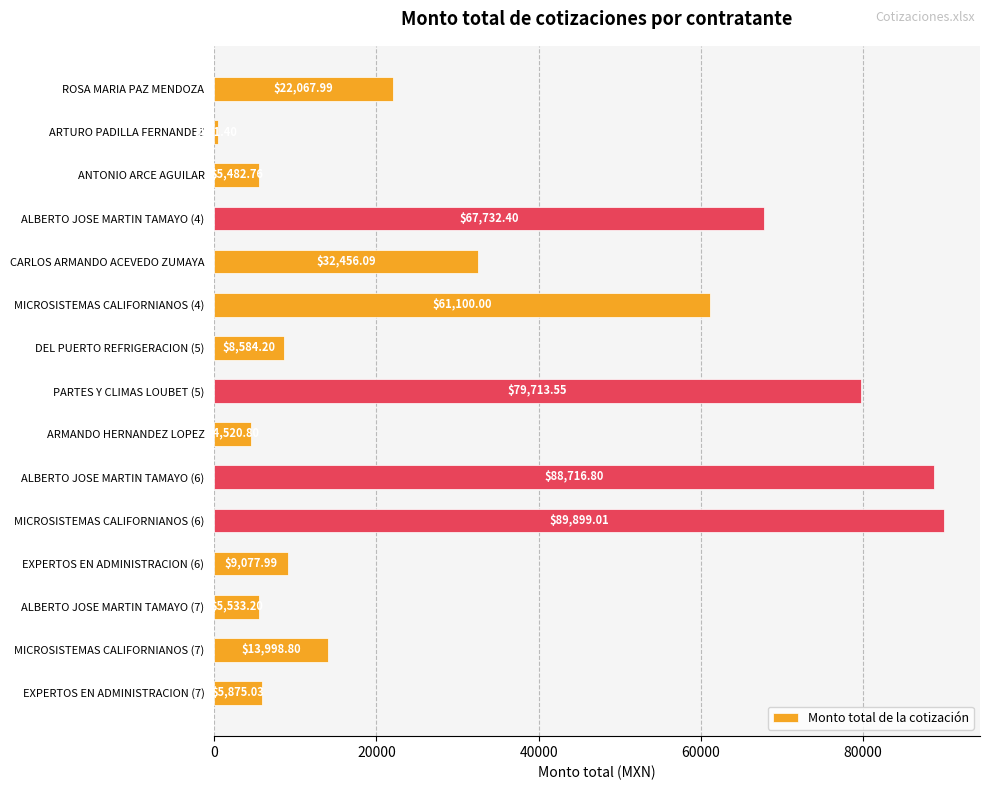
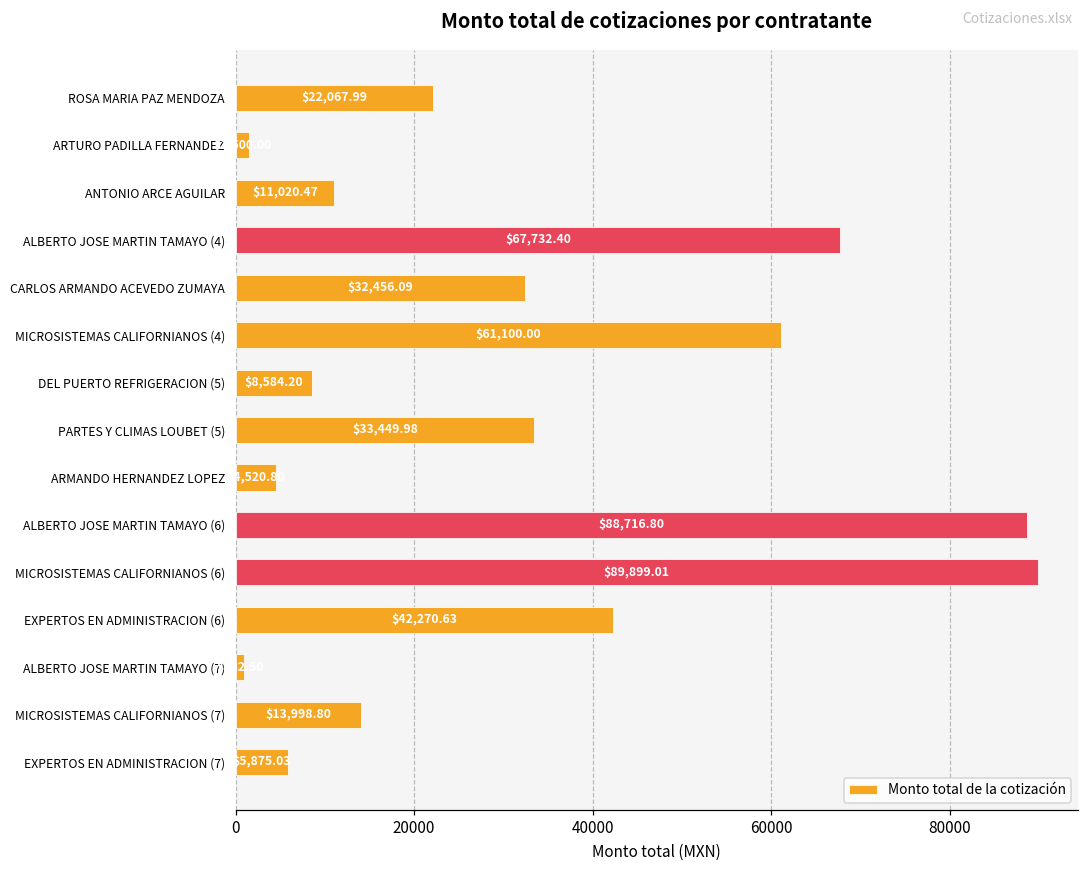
  {
    "ROSA MARIA PAZ MENDOZA": "$22,067.99",
-   "ARTURO PADILLA FERNANDEZ": "1000",
-   "ANTONIO ARCE AGUILAR": "$5,482.76",
+   "ARTURO PADILLA FERNANDEZ": "2000",
+   "ANTONIO ARCE AGUILAR": "$11,020.47",
    "ALBERTO JOSE MARTIN TAMAYO (4)": "$67,732.40",
    "CARLOS ARMANDO ACEVEDO ZUMAYA": "$32,456.09",
    "MICROSISTEMAS CALIFORNIANOS (4)": "$61,100.00",
    "DEL PUERTO REFRIGERACION (5)": "$8,584.20",
-   "PARTES Y CLIMAS LOUBET (5)": "$79,713.55",
+   "PARTES Y CLIMAS LOUBET (5)": "$33,449.98",
    "ARMANDO HERNANDEZ LOPEZ": "$4,520.80",
    "ALBERTO JOSE MARTIN TAMAYO (6)": "$88,716.80",
    "MICROSISTEMAS CALIFORNIANOS (6)": "$89,899.01",
-   "EXPERTOS EN ADMINISTRACION (6)": "$9,077.99",
-   "ALBERTO JOSE MARTIN TAMAYO (7)": "6000",
+   "EXPERTOS EN ADMINISTRACION (6)": "$42,270.63",
+   "ALBERTO JOSE MARTIN TAMAYO (7)": "1000",
    "MICROSISTEMAS CALIFORNIANOS (7)": "$13,998.80",
    "EXPERTOS EN ADMINISTRACION (7)": "$5,875.03"
  }
